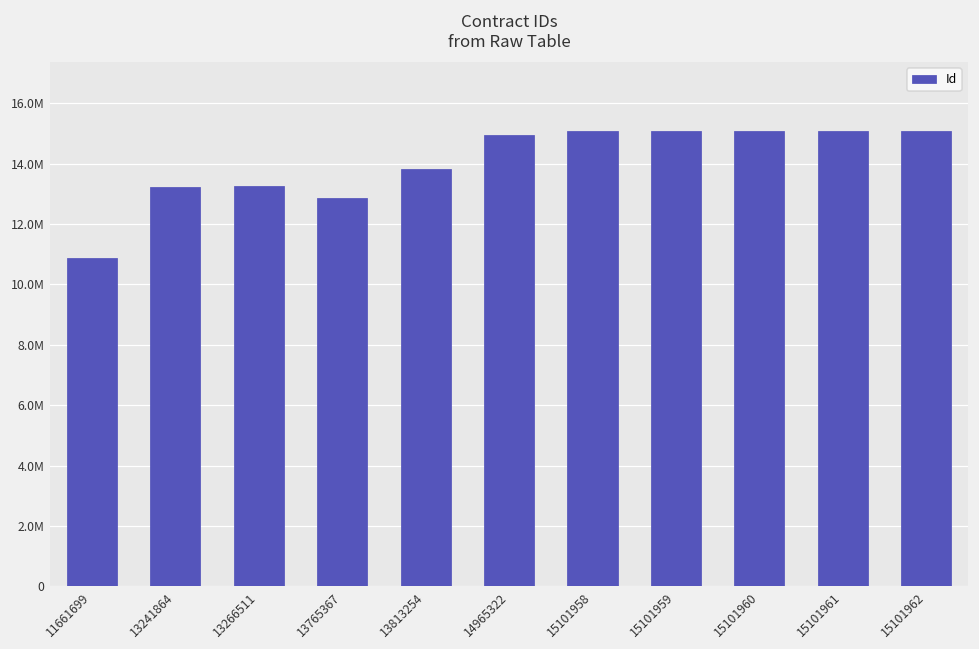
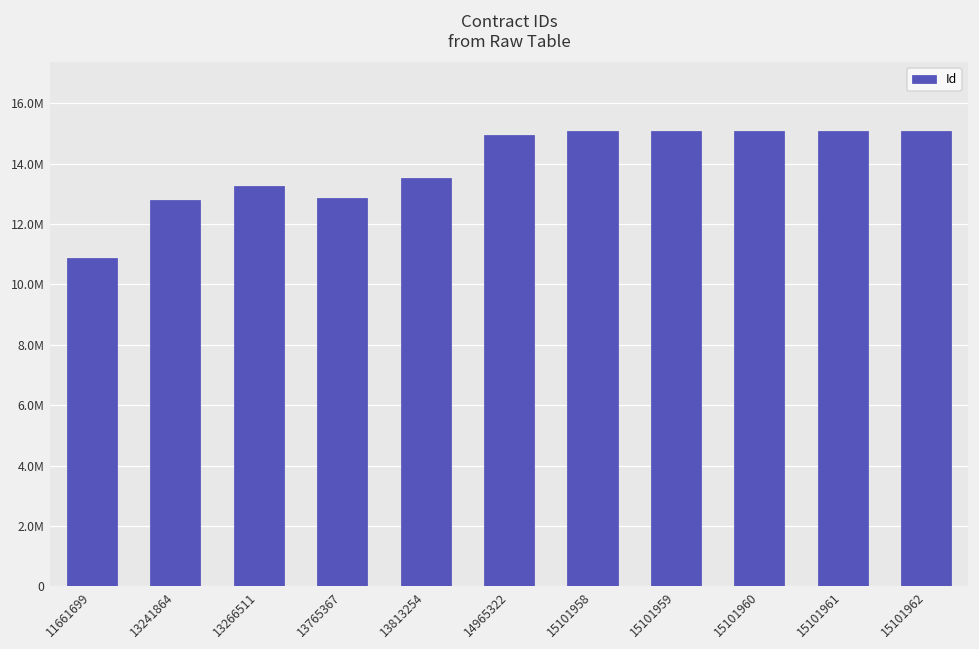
  {
    "11661699": 10900000,
-   "13241864": 13200000,
+   "13241864": 12800000,
    "13266511": 13300000,
    "13765367": 12900000,
-   "13813254": 13800000,
+   "13813254": 13500000,
    "14965322": 15000000,
    "15101958": 15100000,
    "15101959": 15100000,
    "15101960": 15100000,
    "15101961": 15100000,
    "15101962": 15100000
  }
